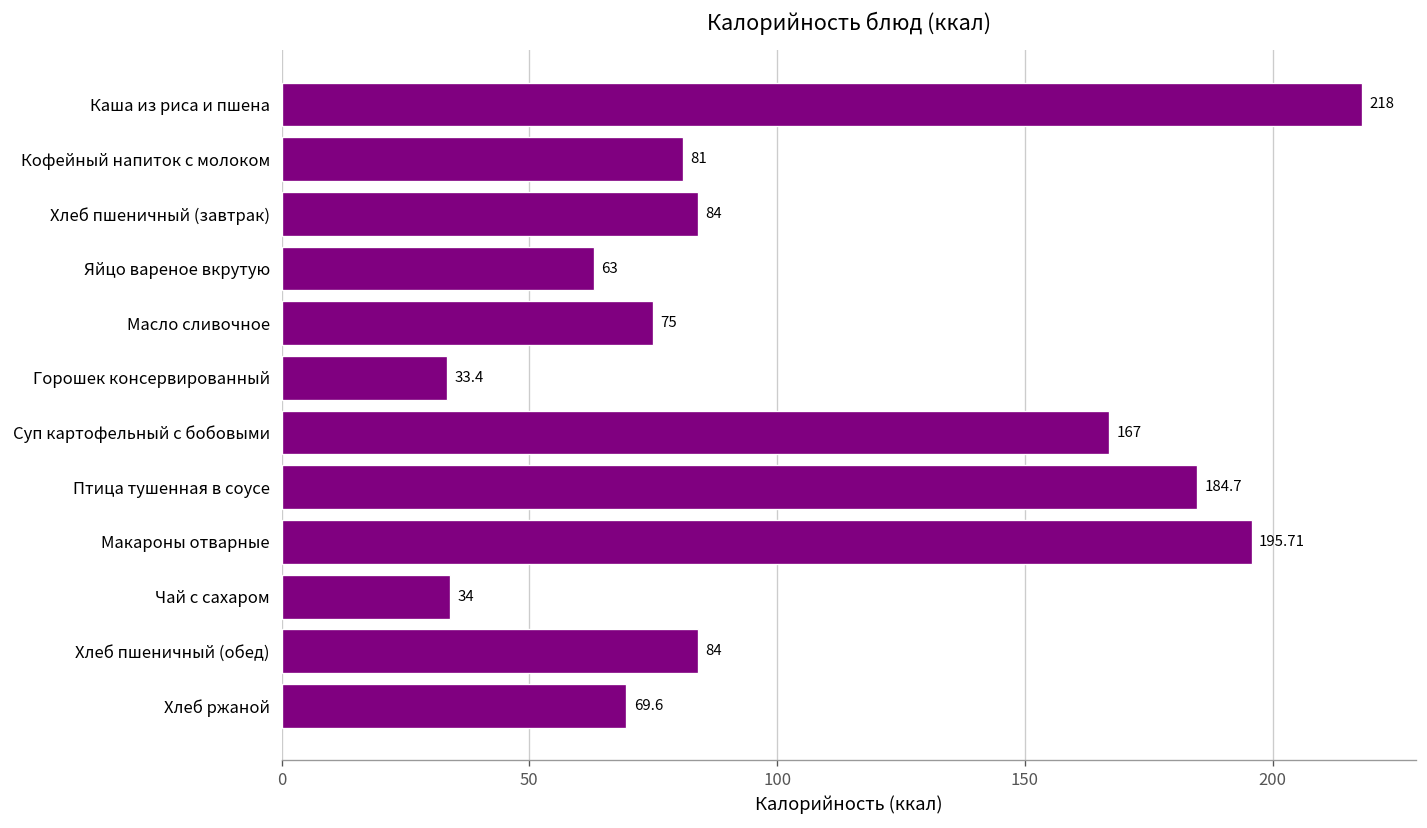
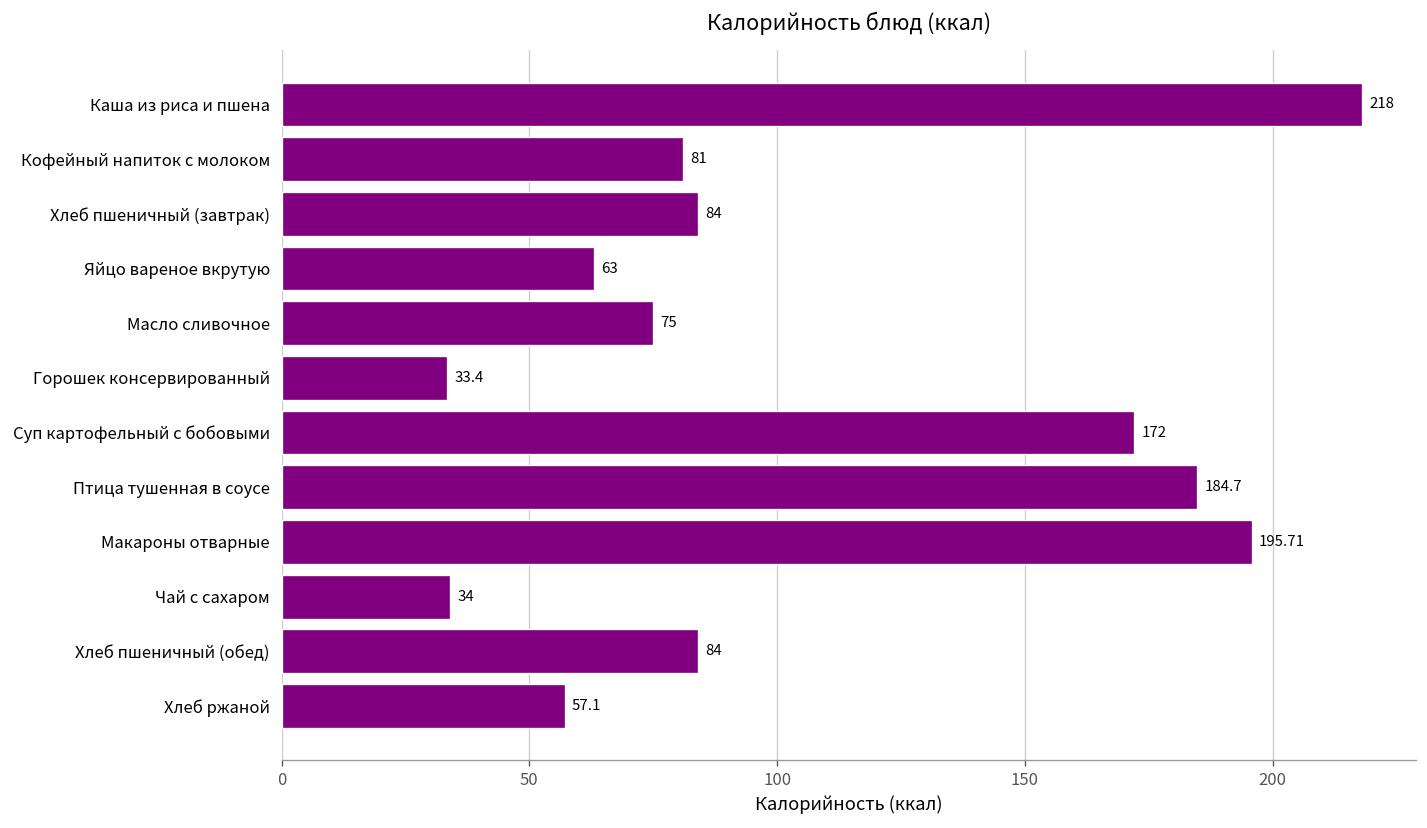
  {
    "Каша из риса и пшена": 218,
    "Кофейный напиток с молоком": 81,
    "Хлеб пшеничный (завтрак)": 84,
    "Яйцо вареное вкрутую": 63,
    "Масло сливочное": 75,
    "Горошек консервированный": 33.4,
-   "Суп картофельный с бобовыми": 167,
+   "Суп картофельный с бобовыми": 172,
    "Птица тушенная в соусе": 184.7,
    "Макароны отварные": 195.71,
    "Чай с сахаром": 34,
    "Хлеб пшеничный (обед)": 84,
-   "Хлеб ржаной": 69.6
+   "Хлеб ржаной": 57.1
  }
